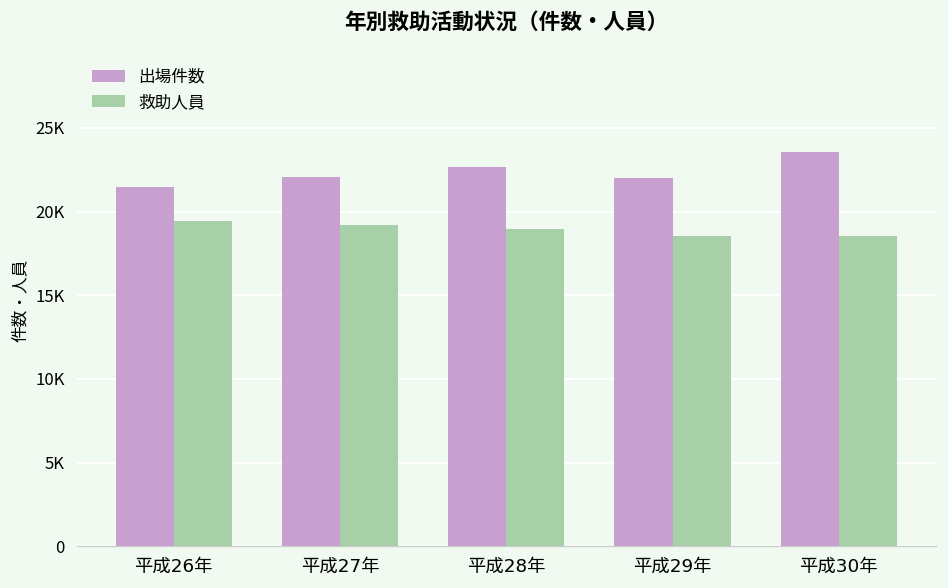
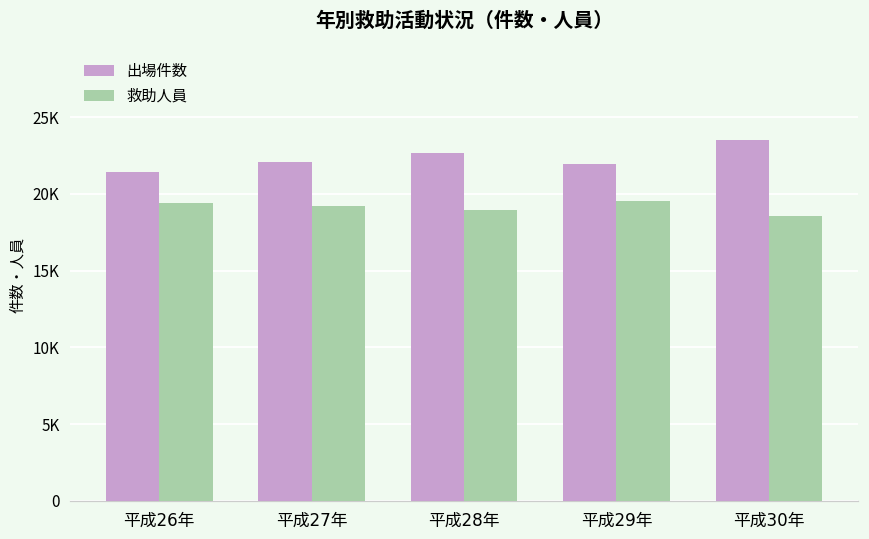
  {
    "出場件数": {
      "平成26年": 21400,
      "平成27年": 22100,
      "平成28年": 22600,
      "平成29年": 22000,
      "平成30年": 23500
    },
    "救助人員": {
      "平成26年": 19400,
      "平成27年": 19200,
      "平成28年": 19000,
-     "平成29年": 18600,
+     "平成29年": 19600,
      "平成30年": 18500
    }
  }
